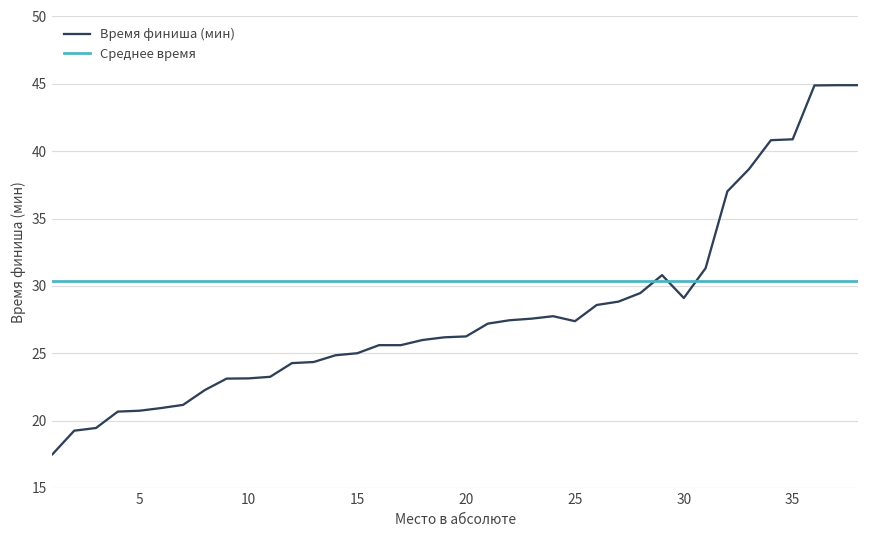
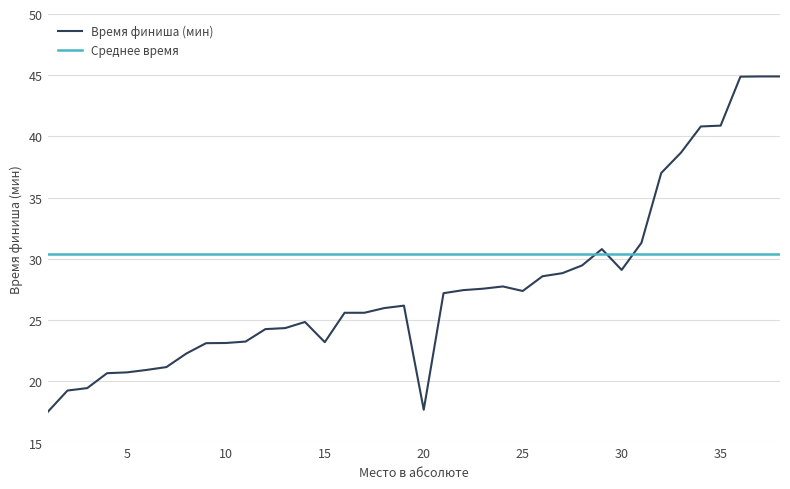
  {
    "Время финиша (мин)": {
      "5": 20.7,
      "10": 23.1,
-     "15": 25.0,
-     "20": 26.3,
+     "15": 23.2,
+     "20": 17.7,
      "25": 27.4,
      "30": 29.1,
      "35": 40.9
    },
    "Среднее время": {
      "5": 30.4,
      "10": 30.4,
      "15": 30.4,
      "20": 30.4,
      "25": 30.4,
      "30": 30.4,
      "35": 30.4
    }
  }
